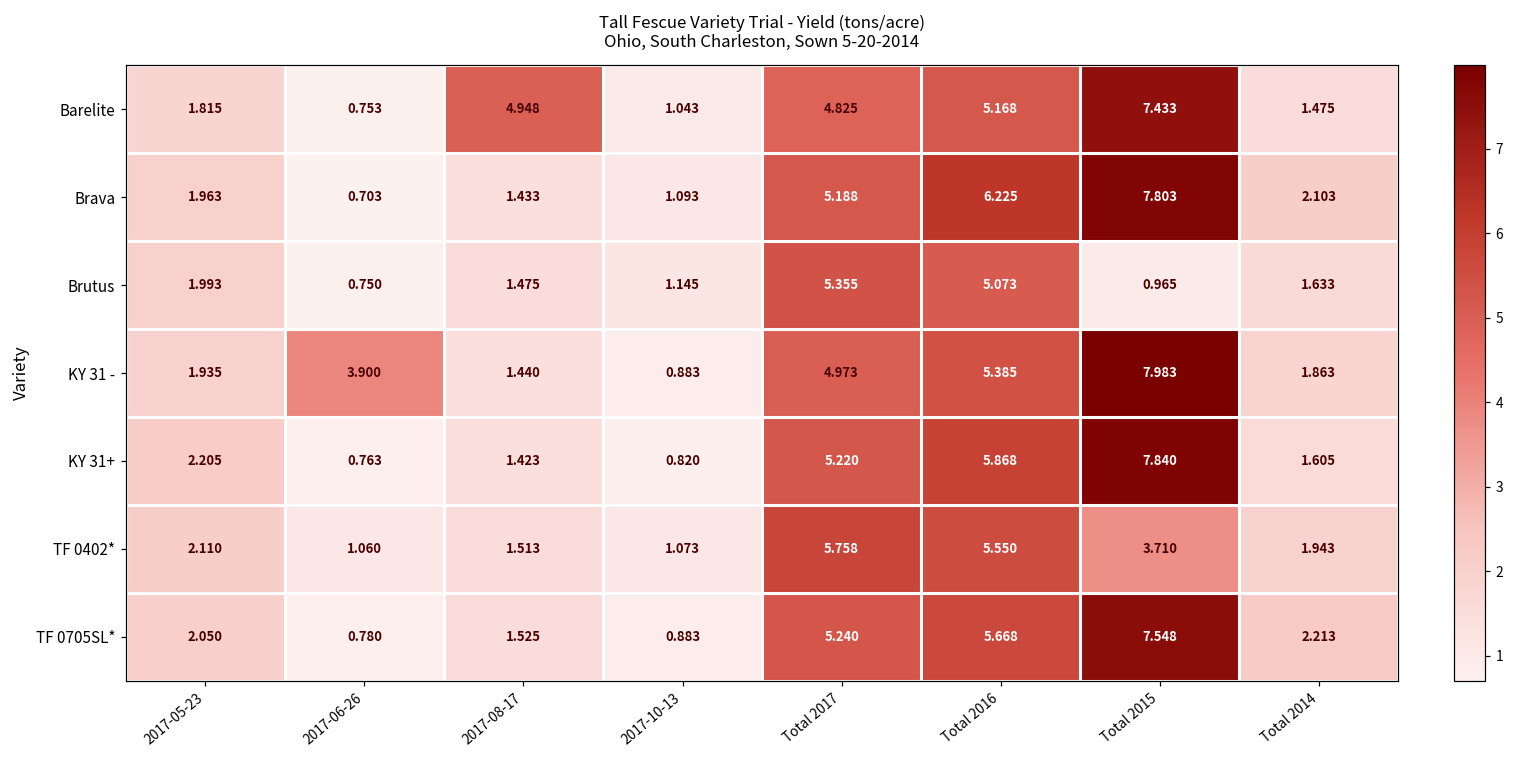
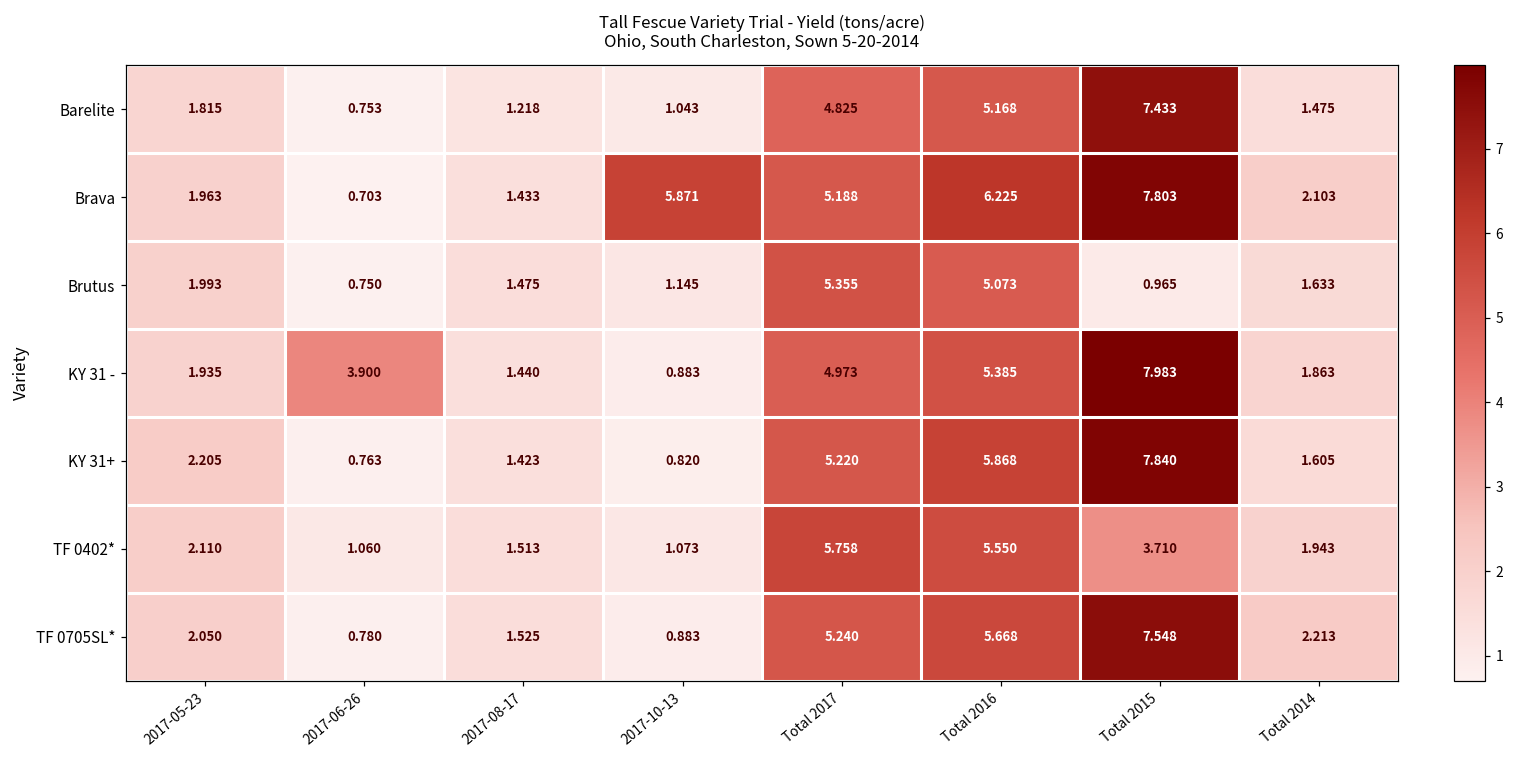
  {
    "Barelite": {
      "2017-05-23": 1.815,
      "2017-06-26": 0.753,
-     "2017-08-17": 4.948,
+     "2017-08-17": 1.218,
      "2017-10-13": 1.043,
      "Total 2017": 4.825,
      "Total 2016": 5.168,
      "Total 2015": 7.433,
      "Total 2014": 1.475
    },
    "Brava": {
      "2017-05-23": 1.963,
      "2017-06-26": 0.703,
      "2017-08-17": 1.433,
-     "2017-10-13": 1.093,
+     "2017-10-13": 5.871,
      "Total 2017": 5.188,
      "Total 2016": 6.225,
      "Total 2015": 7.803,
      "Total 2014": 2.103
    },
    "Brutus": {
      "2017-05-23": 1.993,
      "2017-06-26": 0.750,
      "2017-08-17": 1.475,
      "2017-10-13": 1.145,
      "Total 2017": 5.355,
      "Total 2016": 5.073,
      "Total 2015": 0.965,
      "Total 2014": 1.633
    },
    "KY 31 -": {
      "2017-05-23": 1.935,
      "2017-06-26": 3.900,
      "2017-08-17": 1.440,
      "2017-10-13": 0.883,
      "Total 2017": 4.973,
      "Total 2016": 5.385,
      "Total 2015": 7.983,
      "Total 2014": 1.863
    },
    "KY 31+": {
      "2017-05-23": 2.205,
      "2017-06-26": 0.763,
      "2017-08-17": 1.423,
      "2017-10-13": 0.820,
      "Total 2017": 5.220,
      "Total 2016": 5.868,
      "Total 2015": 7.840,
      "Total 2014": 1.605
    },
    "TF 0402*": {
      "2017-05-23": 2.110,
      "2017-06-26": 1.060,
      "2017-08-17": 1.513,
      "2017-10-13": 1.073,
      "Total 2017": 5.758,
      "Total 2016": 5.550,
      "Total 2015": 3.710,
      "Total 2014": 1.943
    },
    "TF 0705SL*": {
      "2017-05-23": 2.050,
      "2017-06-26": 0.780,
      "2017-08-17": 1.525,
      "2017-10-13": 0.883,
      "Total 2017": 5.240,
      "Total 2016": 5.668,
      "Total 2015": 7.548,
      "Total 2014": 2.213
    }
  }
